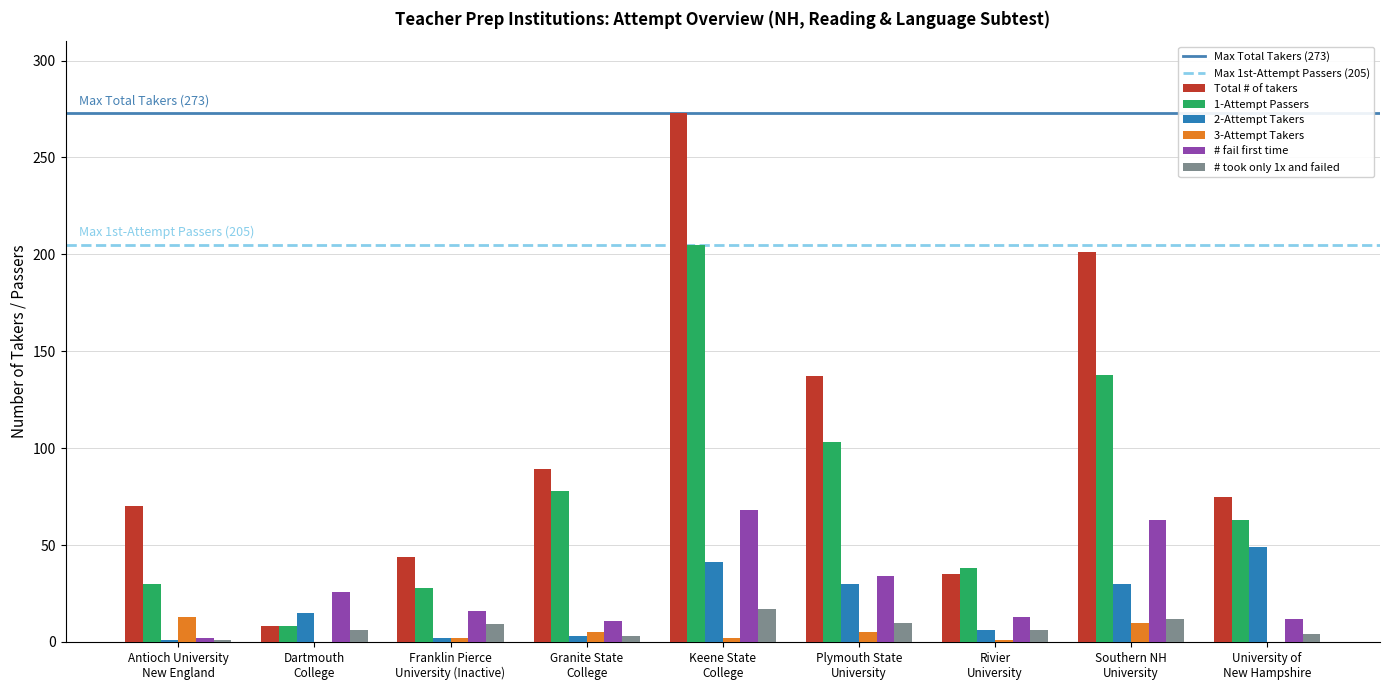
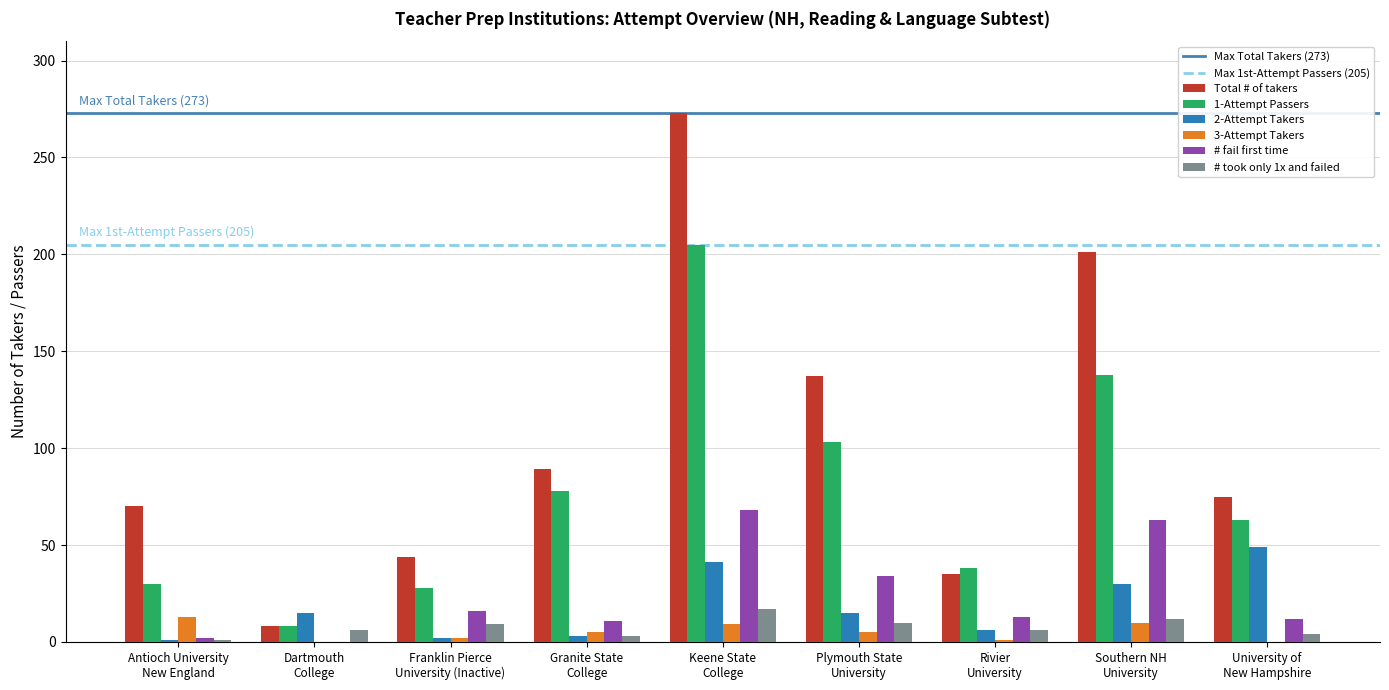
  {
    "Total # of takers": {
      "Antioch University New England": 70,
      "Dartmouth College": 8,
      "Franklin Pierce University (Inactive)": 44,
      "Granite State College": 89,
      "Keene State College": 273,
      "Plymouth State University": 137,
      "Rivier University": 35,
      "Southern NH University": 201,
      "University of New Hampshire": 75
    },
    "1-Attempt Passers": {
      "Antioch University New England": 30,
      "Dartmouth College": 8,
      "Franklin Pierce University (Inactive)": 28,
      "Granite State College": 78,
      "Keene State College": 205,
      "Plymouth State University": 103,
      "Rivier University": 38,
      "Southern NH University": 138,
      "University of New Hampshire": 63
    },
    "2-Attempt Takers": {
      "Dartmouth College": 15,
      "Franklin Pierce University (Inactive)": 2,
      "Granite State College": 3,
      "Keene State College": 41,
-     "Plymouth State University": 30,
+     "Plymouth State University": 15,
      "Rivier University": 6,
      "Southern NH University": 30,
      "University of New Hampshire": 49
    },
    "3-Attempt Takers": {
      "Antioch University New England": 13,
      "Dartmouth College": 0,
      "Franklin Pierce University (Inactive)": 2,
      "Granite State College": 5,
-     "Keene State College": 2,
+     "Keene State College": 9,
      "Plymouth State University": 5,
      "Southern NH University": 10,
      "University of New Hampshire": 0
    },
    "# fail first time": {
      "Antioch University New England": 2,
-     "Dartmouth College": 26,
+     "Dartmouth College": 0,
      "Franklin Pierce University (Inactive)": 16,
      "Granite State College": 11,
      "Keene State College": 68,
      "Plymouth State University": 34,
      "Rivier University": 13,
      "Southern NH University": 63,
      "University of New Hampshire": 12
    },
    "# took only 1x and failed": {
      "Dartmouth College": 6,
      "Franklin Pierce University (Inactive)": 9,
      "Granite State College": 3,
      "Keene State College": 17,
      "Plymouth State University": 10,
      "Rivier University": 6,
      "Southern NH University": 12,
      "University of New Hampshire": 4
    }
  }
